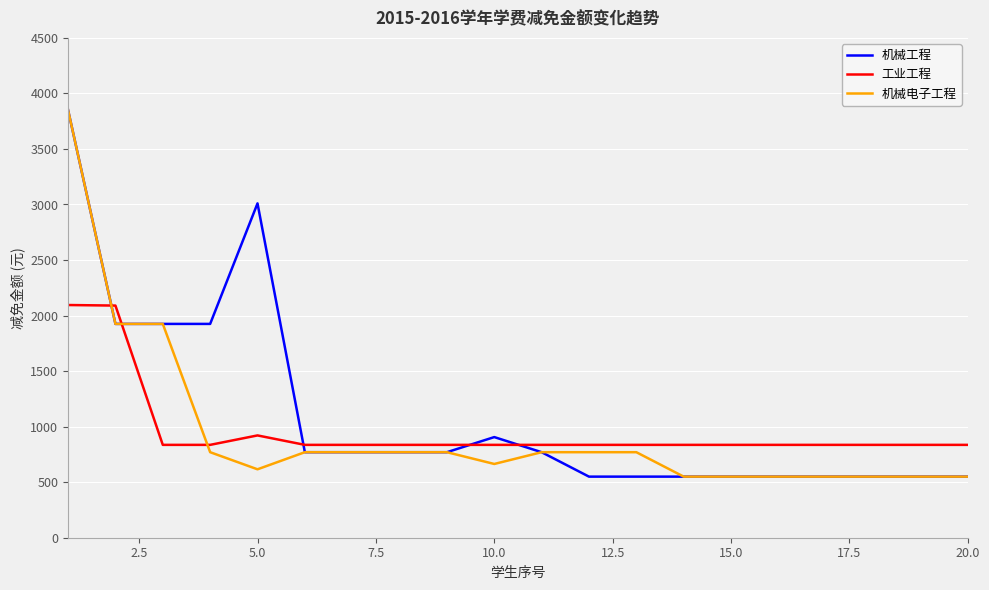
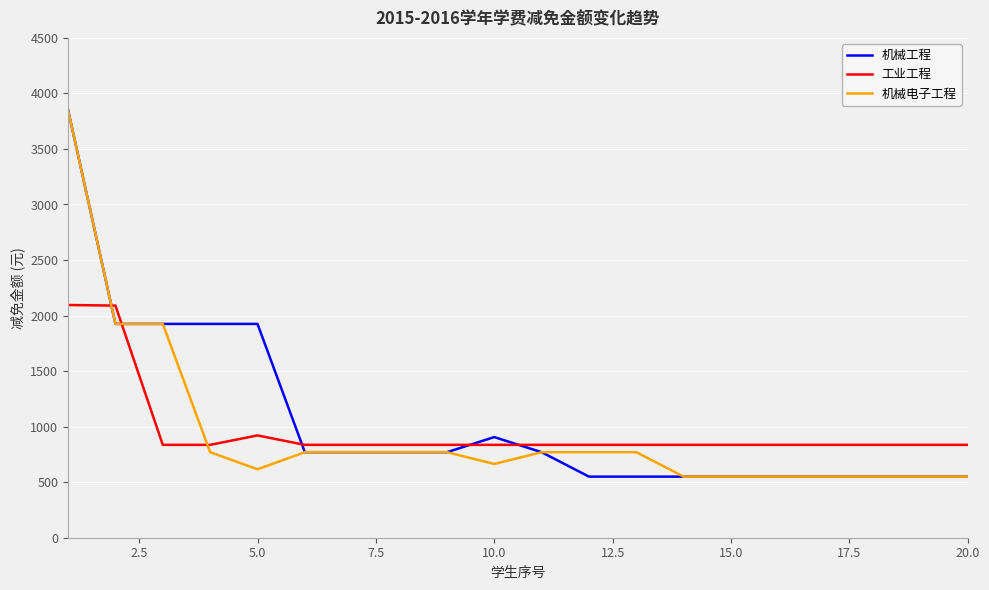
  {
    "机械工程": {
-     "5.0": 3010,
+     "5.0": 1930,
      "10.0": 910
    },
    "工业工程": {
      "5.0": 920,
      "10.0": 840,
      "15.0": 840,
      "20.0": 840
    },
    "机械电子工程": {
      "5.0": 620,
      "10.0": 660
    }
  }
